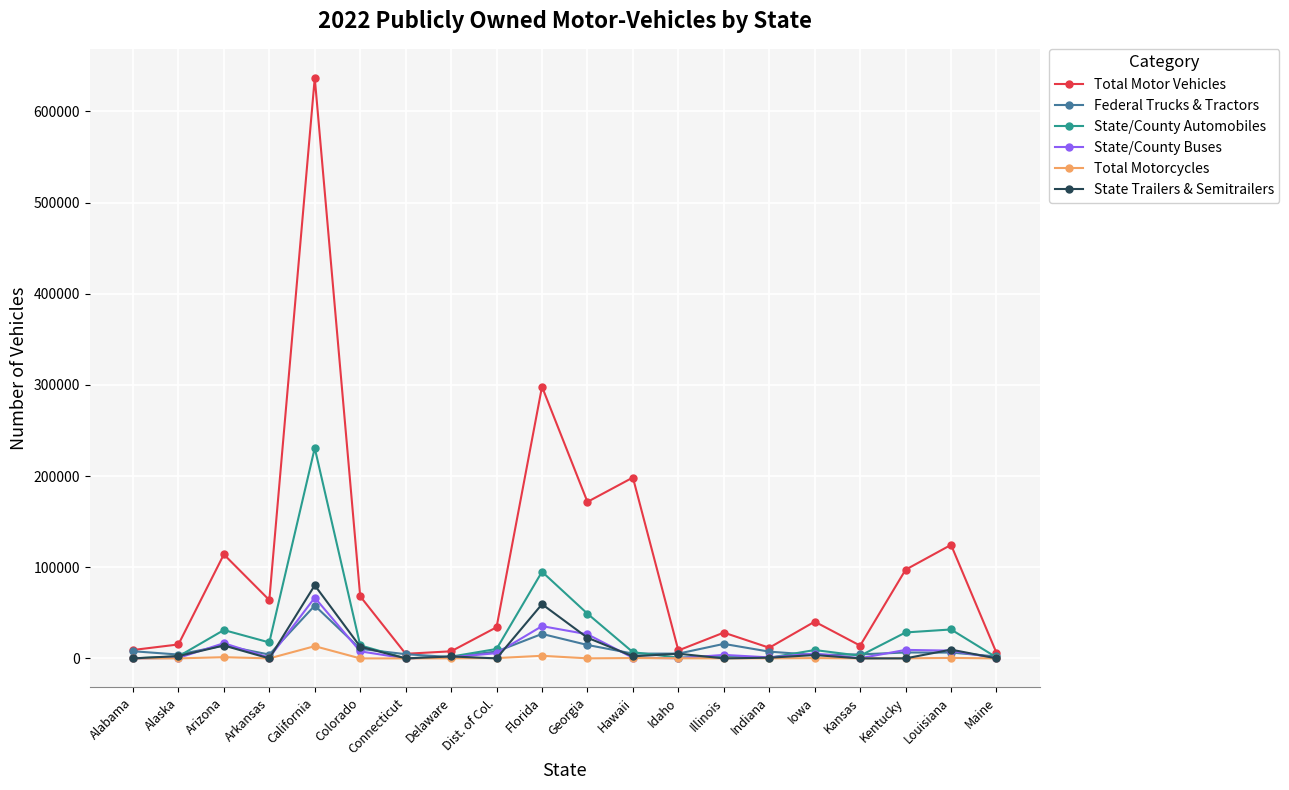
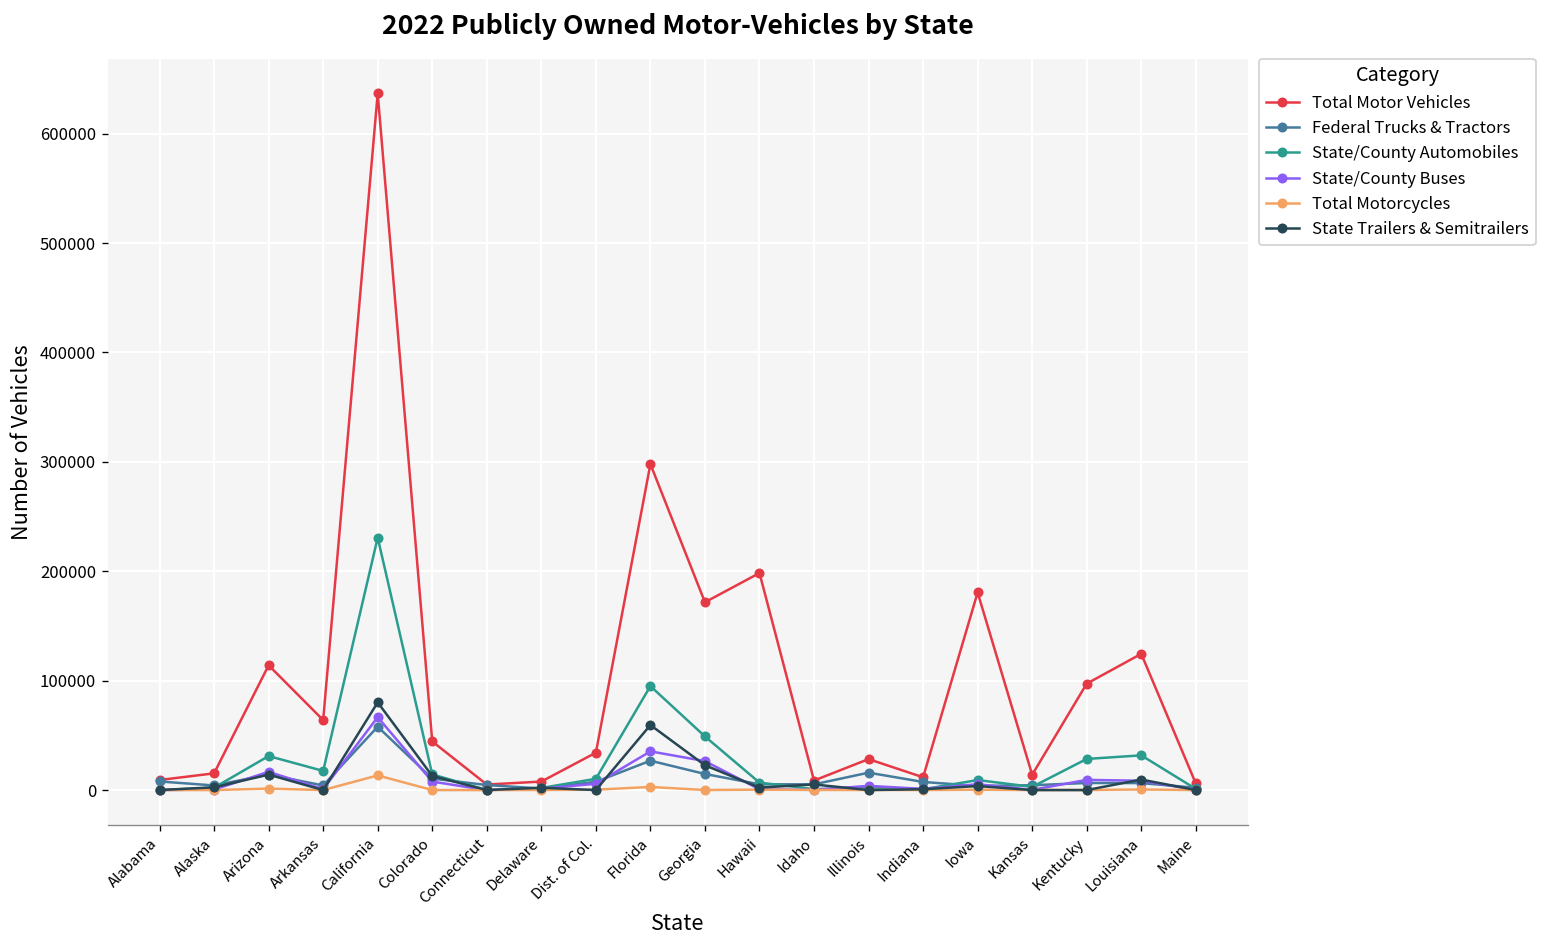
  {
    "Total Motor Vehicles": {
      "Alaska": 20000,
      "Arizona": 110000,
      "Arkansas": 60000,
      "California": 640000,
-     "Colorado": 70000,
+     "Colorado": 40000,
      "Delaware": 10000,
      "Dist. of Col.": 30000,
      "Florida": 300000,
      "Georgia": 170000,
      "Hawaii": 200000,
      "Idaho": 10000,
      "Illinois": 30000,
      "Indiana": 10000,
-     "Iowa": 40000,
+     "Iowa": 180000,
      "Kansas": 10000,
      "Kentucky": 100000,
      "Louisiana": 120000,
      "Maine": 10000
    },
    "State/County Buses": {
      "California": 70000,
      "Colorado": 10000,
      "Florida": 40000,
      "Georgia": 30000,
      "Kentucky": 10000
    },
    "Total Motorcycles": {
      "Arizona": 0,
      "California": 10000,
      "Colorado": 0,
      "Florida": 0,
      "Georgia": 0,
      "Iowa": 0,
      "Louisiana": 0
    },
    "State Trailers & Semitrailers": {
      "California": 80000,
      "Florida": 60000,
      "Georgia": 20000
    }
  }
